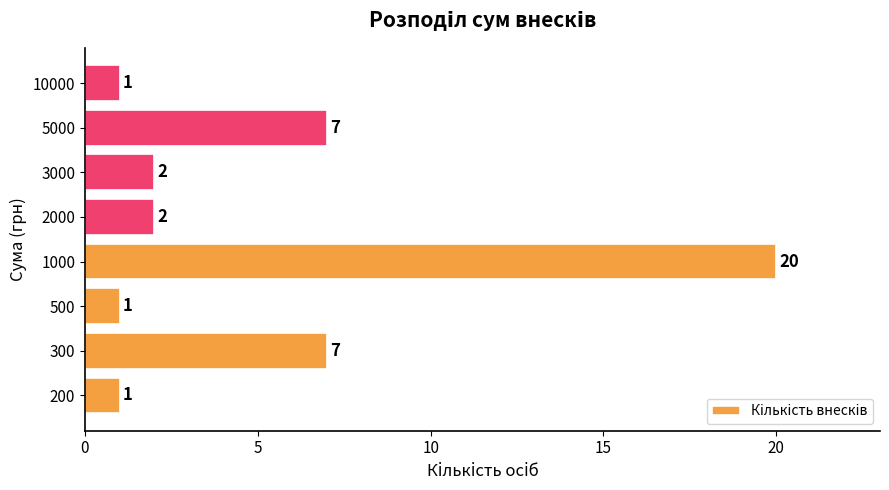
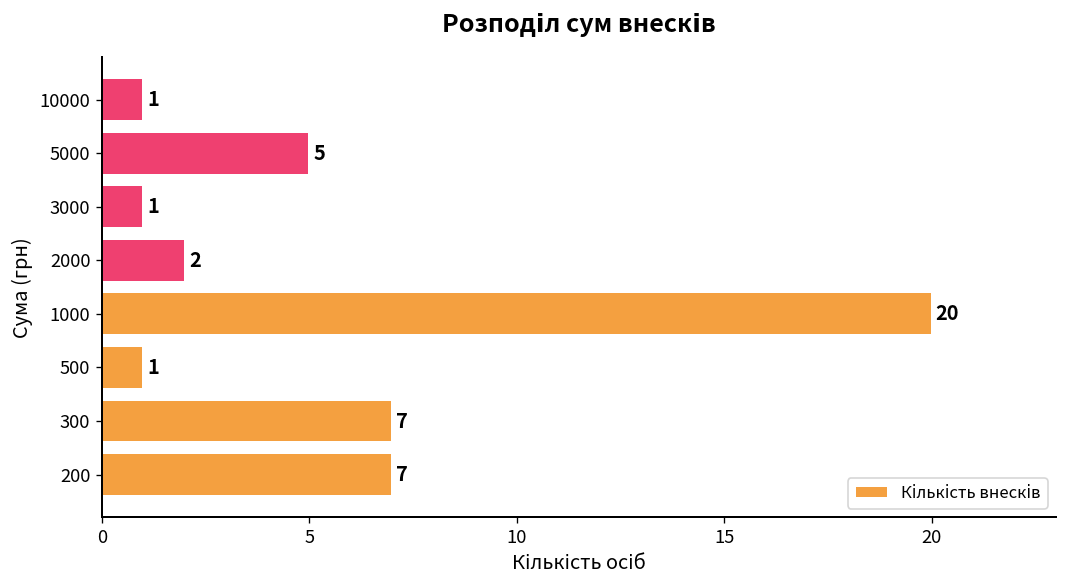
  {
    "10000": 1,
-   "5000": 7,
-   "3000": 2,
+   "5000": 5,
+   "3000": 1,
    "2000": 2,
    "1000": 20,
    "500": 1,
    "300": 7,
-   "200": 1
+   "200": 7
  }
